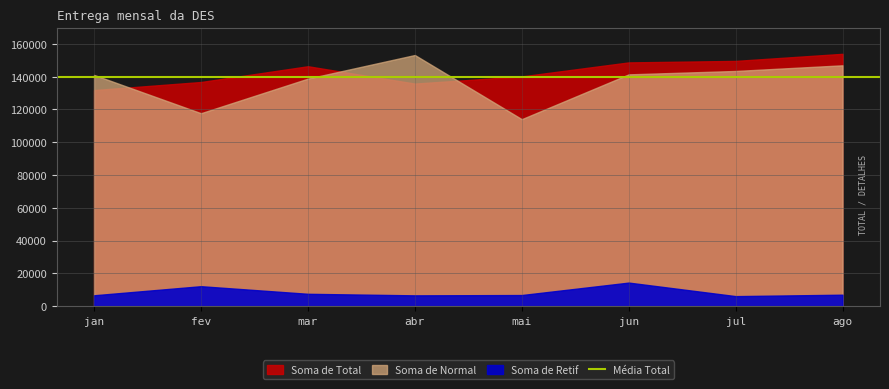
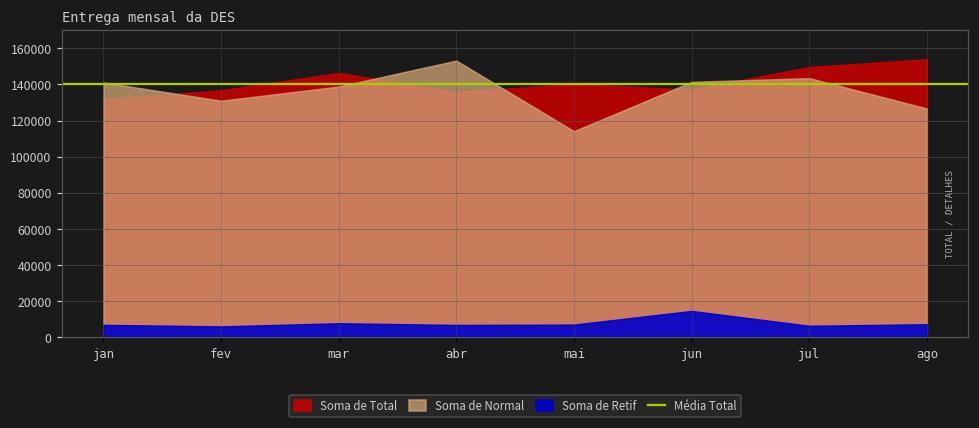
  {
    "Soma de Total": {
      "jan": 132000,
      "fev": 137000,
      "mar": 146000,
      "abr": 136000,
      "mai": 140000,
-     "jun": 149000,
+     "jun": 137000,
      "jul": 150000,
      "ago": 154000
    },
    "Soma de Normal": {
      "jan": 141000,
-     "fev": 118000,
+     "fev": 131000,
      "mar": 139000,
      "abr": 153000,
      "mai": 114000,
      "jun": 141000,
      "jul": 143000,
-     "ago": 147000
+     "ago": 127000
    },
    "Soma de Retif": {
      "jan": 7000,
-     "fev": 12000,
+     "fev": 6000,
      "mar": 8000,
      "abr": 7000,
      "mai": 7000,
      "jun": 14000,
      "jul": 6000,
      "ago": 7000
    }
  }
